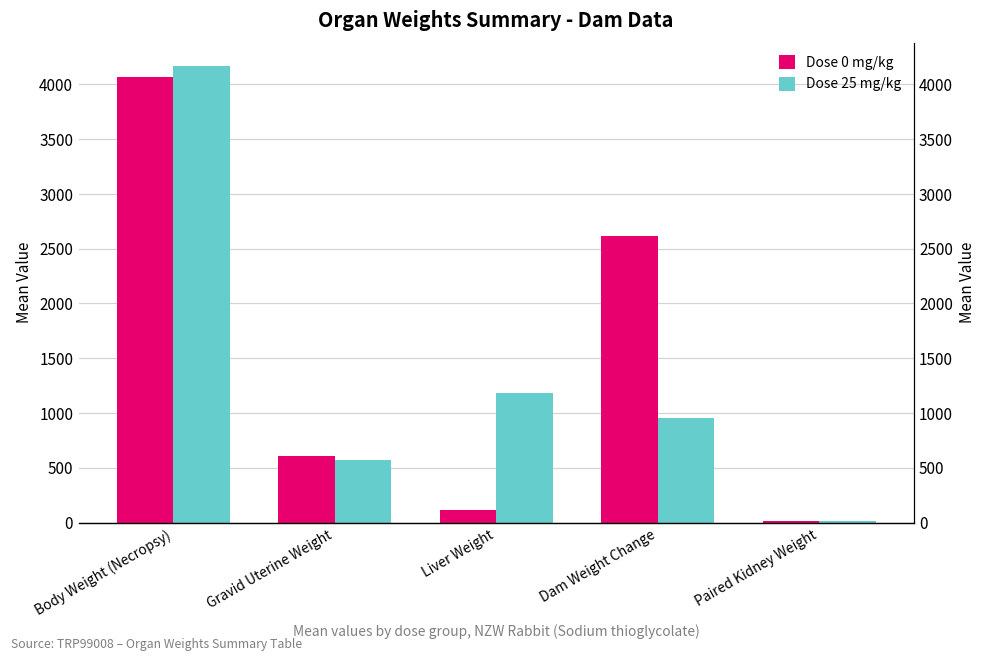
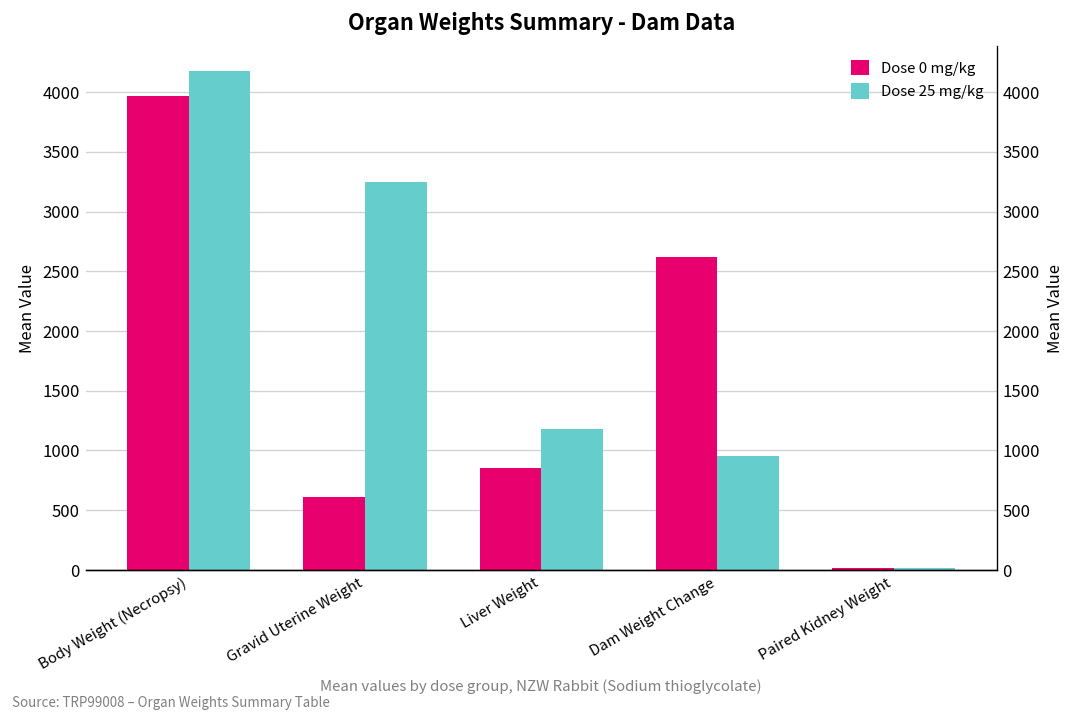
  {
    "Dose 0 mg/kg": {
-     "Body Weight (Necropsy)": 4100,
+     "Body Weight (Necropsy)": 4000,
      "Gravid Uterine Weight": 600,
-     "Liver Weight": 100,
+     "Liver Weight": 800,
      "Dam Weight Change": 2600
    },
    "Dose 25 mg/kg": {
      "Body Weight (Necropsy)": 4200,
-     "Gravid Uterine Weight": 600,
+     "Gravid Uterine Weight": 3200,
      "Liver Weight": 1200,
      "Dam Weight Change": 1000
    }
  }
